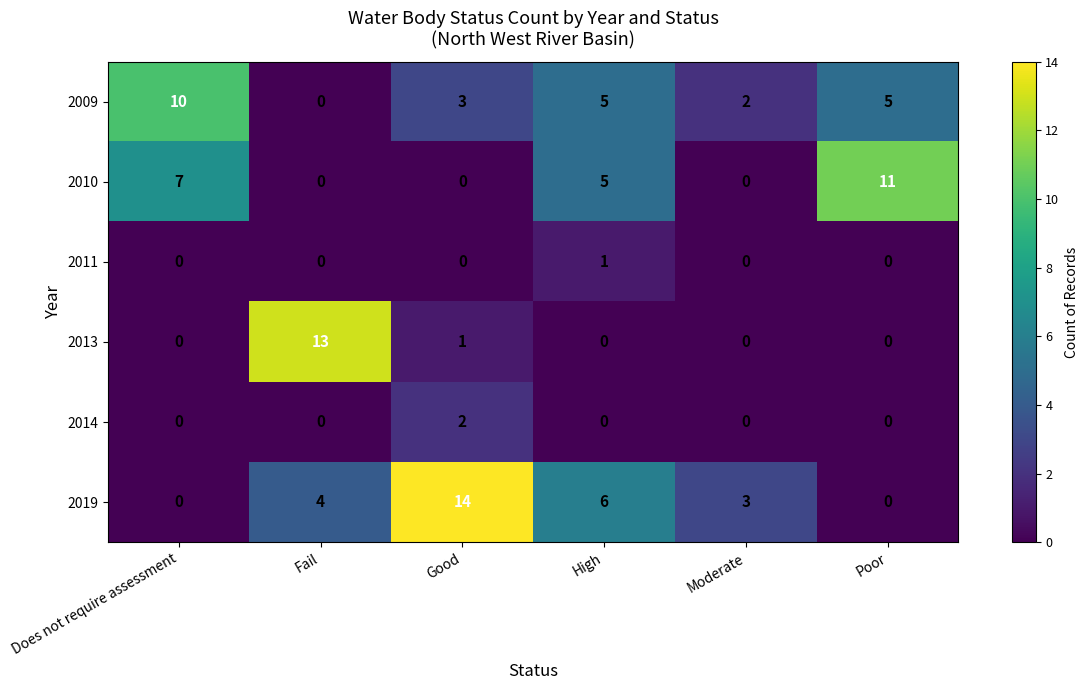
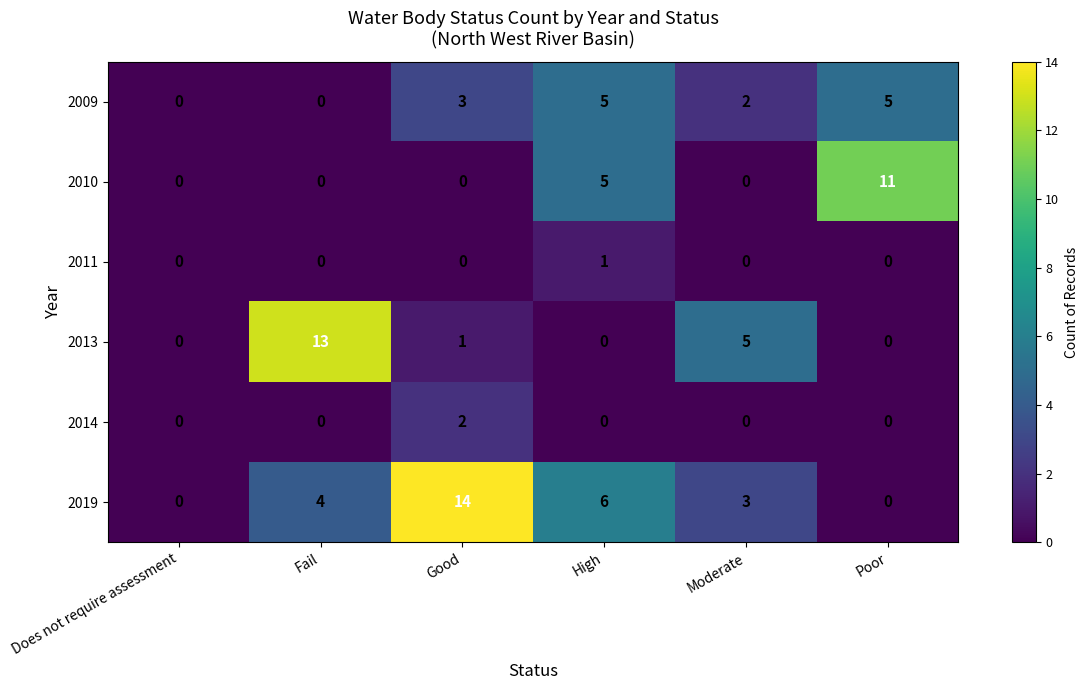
  {
    "2009": {
-     "Does not require assessment": 10,
+     "Does not require assessment": 0,
      "Fail": 0,
      "Good": 3,
      "High": 5,
      "Moderate": 2,
      "Poor": 5
    },
    "2010": {
-     "Does not require assessment": 7,
+     "Does not require assessment": 0,
      "Fail": 0,
      "Good": 0,
      "High": 5,
      "Moderate": 0,
      "Poor": 11
    },
    "2011": {
      "Does not require assessment": 0,
      "Fail": 0,
      "Good": 0,
      "High": 1,
      "Moderate": 0,
      "Poor": 0
    },
    "2013": {
      "Does not require assessment": 0,
      "Fail": 13,
      "Good": 1,
      "High": 0,
-     "Moderate": 0,
+     "Moderate": 5,
      "Poor": 0
    },
    "2014": {
      "Does not require assessment": 0,
      "Fail": 0,
      "Good": 2,
      "High": 0,
      "Moderate": 0,
      "Poor": 0
    },
    "2019": {
      "Does not require assessment": 0,
      "Fail": 4,
      "Good": 14,
      "High": 6,
      "Moderate": 3,
      "Poor": 0
    }
  }
